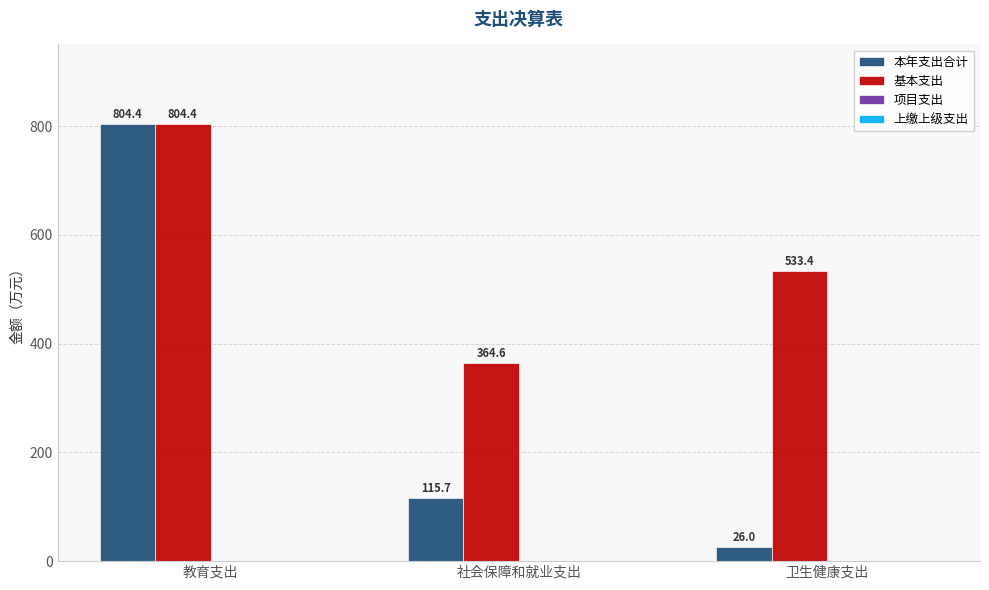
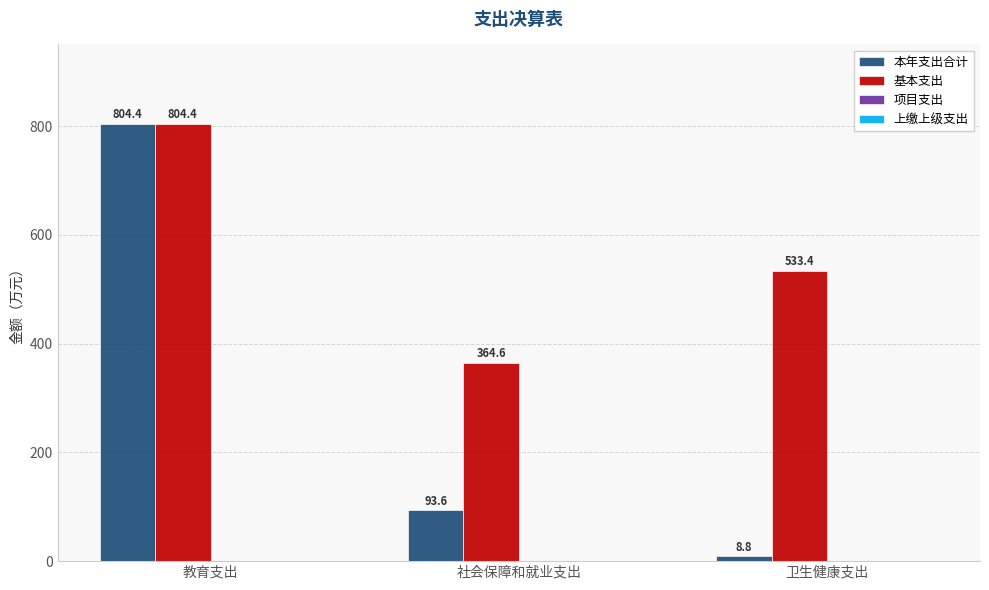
  {
    "本年支出合计": {
      "教育支出": 804.4,
-     "社会保障和就业支出": 115.7,
-     "卫生健康支出": 26.0
+     "社会保障和就业支出": 93.6,
+     "卫生健康支出": 8.8
    },
    "基本支出": {
      "教育支出": 804.4,
      "社会保障和就业支出": 364.6,
      "卫生健康支出": 533.4
    },
    "项目支出": {
      "教育支出": 0,
      "社会保障和就业支出": 0,
      "卫生健康支出": 0
    },
    "上缴上级支出": {
      "教育支出": 0,
      "社会保障和就业支出": 0,
      "卫生健康支出": 0
    }
  }
